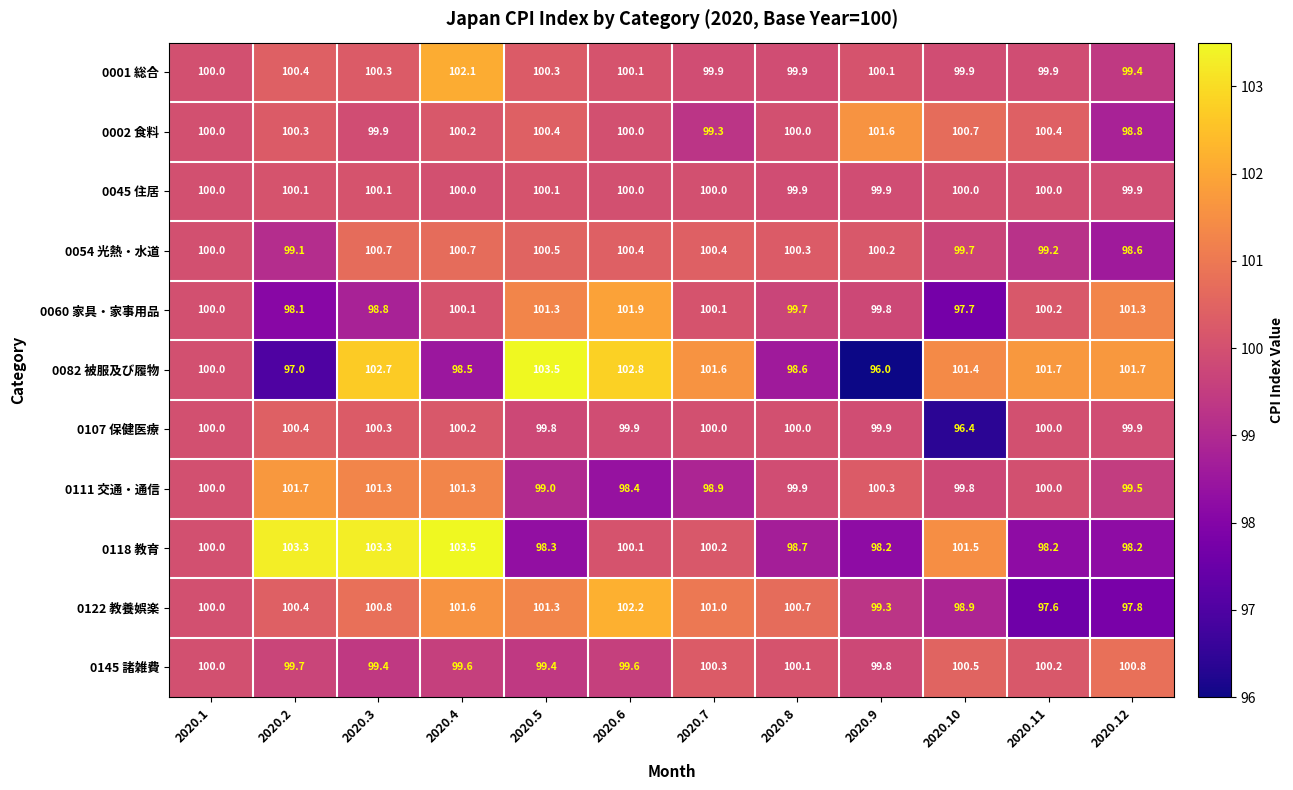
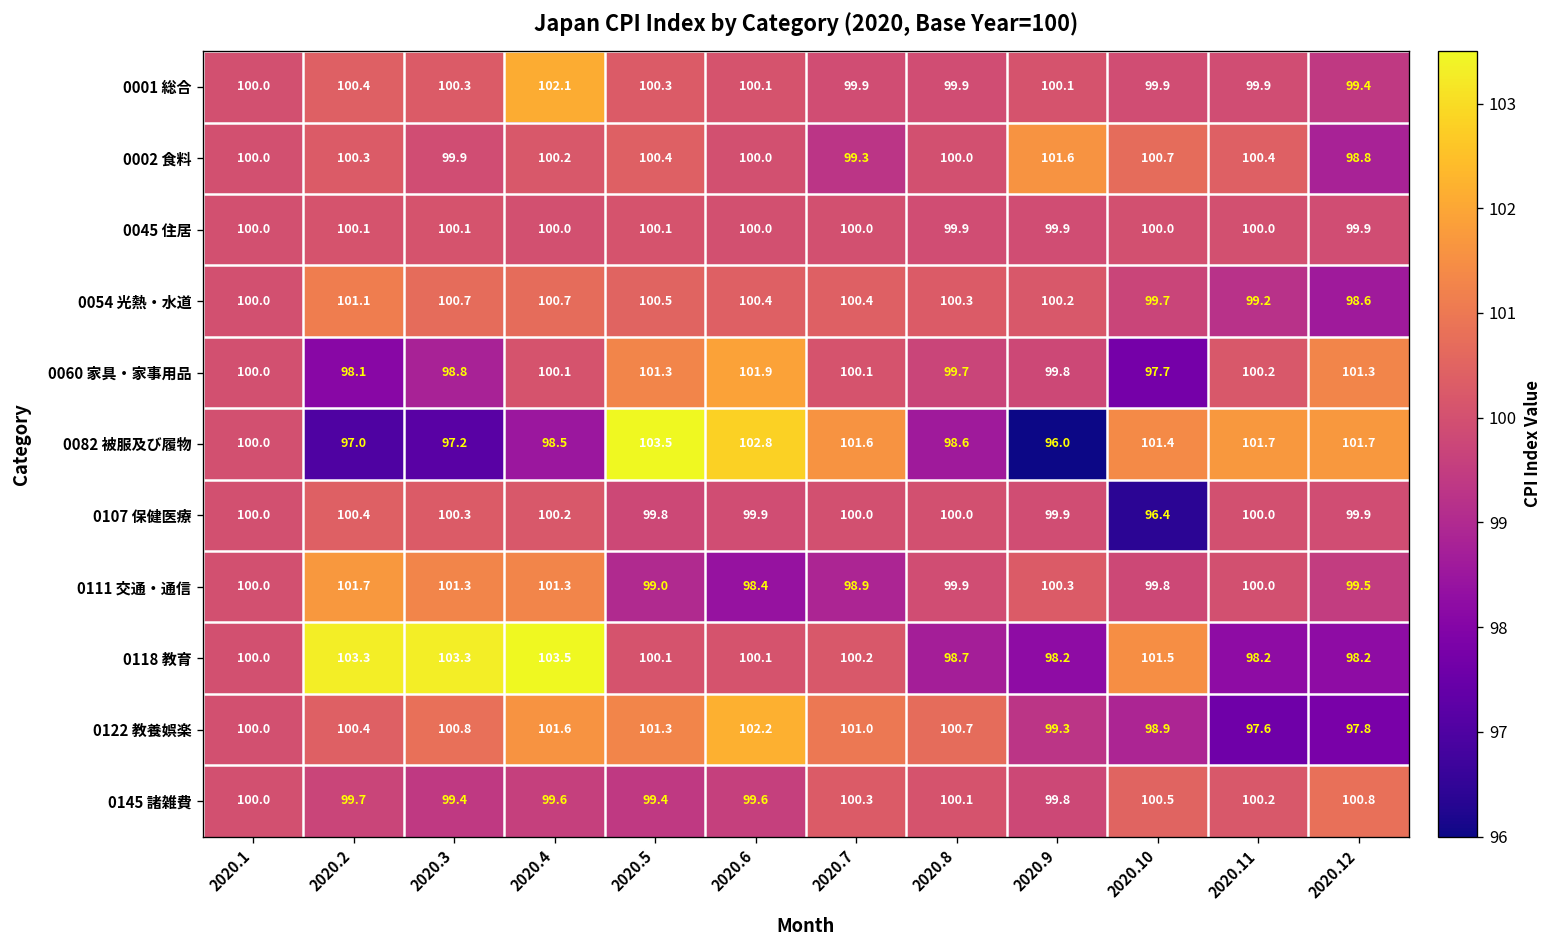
  {
    "0001 総合": {
      "2020.1": 100.0,
      "2020.2": 100.4,
      "2020.3": 100.3,
      "2020.4": 102.1,
      "2020.5": 100.3,
      "2020.6": 100.1,
      "2020.7": 99.9,
      "2020.8": 99.9,
      "2020.9": 100.1,
      "2020.10": 99.9,
      "2020.11": 99.9,
      "2020.12": 99.4
    },
    "0002 食料": {
      "2020.1": 100.0,
      "2020.2": 100.3,
      "2020.3": 99.9,
      "2020.4": 100.2,
      "2020.5": 100.4,
      "2020.6": 100.0,
      "2020.7": 99.3,
      "2020.8": 100.0,
      "2020.9": 101.6,
      "2020.10": 100.7,
      "2020.11": 100.4,
      "2020.12": 98.8
    },
    "0045 住居": {
      "2020.1": 100.0,
      "2020.2": 100.1,
      "2020.3": 100.1,
      "2020.4": 100.0,
      "2020.5": 100.1,
      "2020.6": 100.0,
      "2020.7": 100.0,
      "2020.8": 99.9,
      "2020.9": 99.9,
      "2020.10": 100.0,
      "2020.11": 100.0,
      "2020.12": 99.9
    },
    "0054 光熱・水道": {
      "2020.1": 100.0,
-     "2020.2": 99.1,
+     "2020.2": 101.1,
      "2020.3": 100.7,
      "2020.4": 100.7,
      "2020.5": 100.5,
      "2020.6": 100.4,
      "2020.7": 100.4,
      "2020.8": 100.3,
      "2020.9": 100.2,
      "2020.10": 99.7,
      "2020.11": 99.2,
      "2020.12": 98.6
    },
    "0060 家具・家事用品": {
      "2020.1": 100.0,
      "2020.2": 98.1,
      "2020.3": 98.8,
      "2020.4": 100.1,
      "2020.5": 101.3,
      "2020.6": 101.9,
      "2020.7": 100.1,
      "2020.8": 99.7,
      "2020.9": 99.8,
      "2020.10": 97.7,
      "2020.11": 100.2,
      "2020.12": 101.3
    },
    "0082 被服及び履物": {
      "2020.1": 100.0,
      "2020.2": 97.0,
-     "2020.3": 102.7,
+     "2020.3": 97.2,
      "2020.4": 98.5,
      "2020.5": 103.5,
      "2020.6": 102.8,
      "2020.7": 101.6,
      "2020.8": 98.6,
      "2020.9": 96.0,
      "2020.10": 101.4,
      "2020.11": 101.7,
      "2020.12": 101.7
    },
    "0107 保健医療": {
      "2020.1": 100.0,
      "2020.2": 100.4,
      "2020.3": 100.3,
      "2020.4": 100.2,
      "2020.5": 99.8,
      "2020.6": 99.9,
      "2020.7": 100.0,
      "2020.8": 100.0,
      "2020.9": 99.9,
      "2020.10": 96.4,
      "2020.11": 100.0,
      "2020.12": 99.9
    },
    "0111 交通・通信": {
      "2020.1": 100.0,
      "2020.2": 101.7,
      "2020.3": 101.3,
      "2020.4": 101.3,
      "2020.5": 99.0,
      "2020.6": 98.4,
      "2020.7": 98.9,
      "2020.8": 99.9,
      "2020.9": 100.3,
      "2020.10": 99.8,
      "2020.11": 100.0,
      "2020.12": 99.5
    },
    "0118 教育": {
      "2020.1": 100.0,
      "2020.2": 103.3,
      "2020.3": 103.3,
      "2020.4": 103.5,
-     "2020.5": 98.3,
+     "2020.5": 100.1,
      "2020.6": 100.1,
      "2020.7": 100.2,
      "2020.8": 98.7,
      "2020.9": 98.2,
      "2020.10": 101.5,
      "2020.11": 98.2,
      "2020.12": 98.2
    },
    "0122 教養娯楽": {
      "2020.1": 100.0,
      "2020.2": 100.4,
      "2020.3": 100.8,
      "2020.4": 101.6,
      "2020.5": 101.3,
      "2020.6": 102.2,
      "2020.7": 101.0,
      "2020.8": 100.7,
      "2020.9": 99.3,
      "2020.10": 98.9,
      "2020.11": 97.6,
      "2020.12": 97.8
    },
    "0145 諸雑費": {
      "2020.1": 100.0,
      "2020.2": 99.7,
      "2020.3": 99.4,
      "2020.4": 99.6,
      "2020.5": 99.4,
      "2020.6": 99.6,
      "2020.7": 100.3,
      "2020.8": 100.1,
      "2020.9": 99.8,
      "2020.10": 100.5,
      "2020.11": 100.2,
      "2020.12": 100.8
    }
  }
